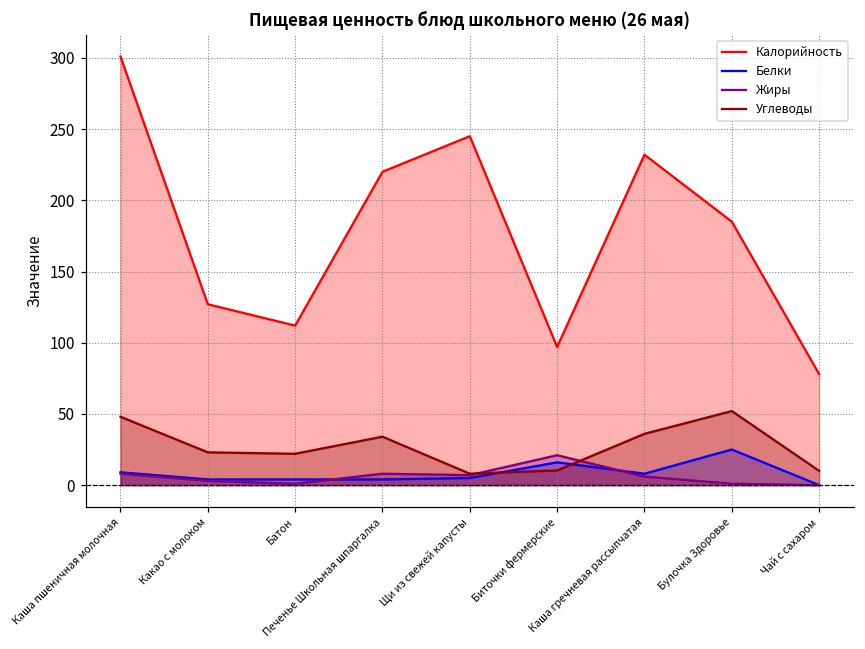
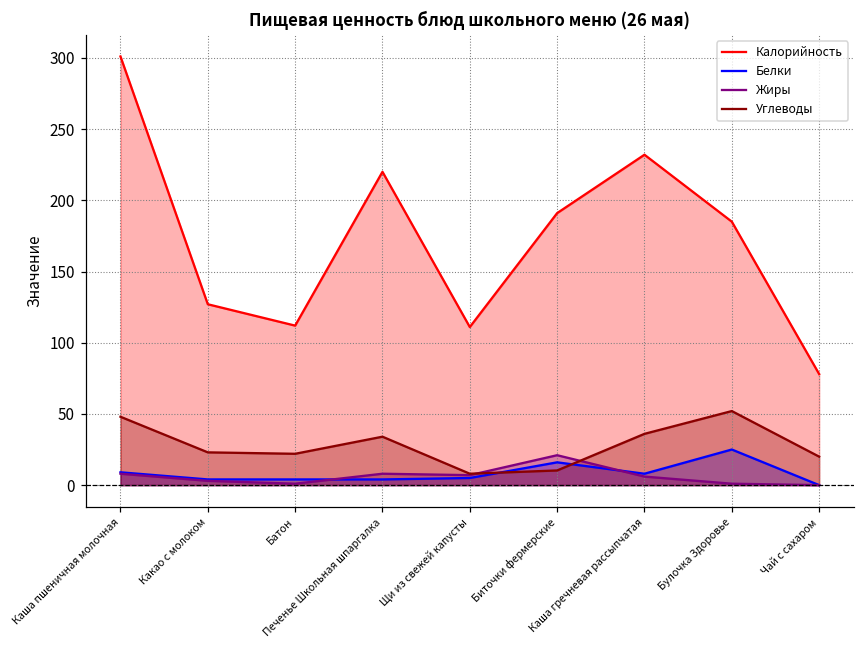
  {
    "Калорийность": {
      "Каша пшеничная молочная": 301,
      "Какао с молоком": 127,
      "Батон": 112,
      "Печенье Школьная шпаргалка": 220,
-     "Щи из свежей капусты": 245,
-     "Биточки фермерские": 97,
+     "Щи из свежей капусты": 111,
+     "Биточки фермерские": 191,
      "Каша гречневая рассыпчатая": 232,
      "Булочка Здоровье": 185,
      "Чай с сахаром": 78
    },
    "Белки": {
      "Батон": 4,
      "Печенье Школьная шпаргалка": 4,
      "Биточки фермерские": 16,
      "Булочка Здоровье": 25
    },
    "Жиры": {
      "Батон": 1,
      "Печенье Школьная шпаргалка": 8,
      "Биточки фермерские": 21,
      "Булочка Здоровье": 1
    },
    "Углеводы": {
      "Каша пшеничная молочная": 48,
      "Какао с молоком": 23,
      "Батон": 22,
      "Печенье Школьная шпаргалка": 34,
      "Биточки фермерские": 10,
      "Каша гречневая рассыпчатая": 36,
      "Булочка Здоровье": 52,
-     "Чай с сахаром": 10
+     "Чай с сахаром": 20
    }
  }
